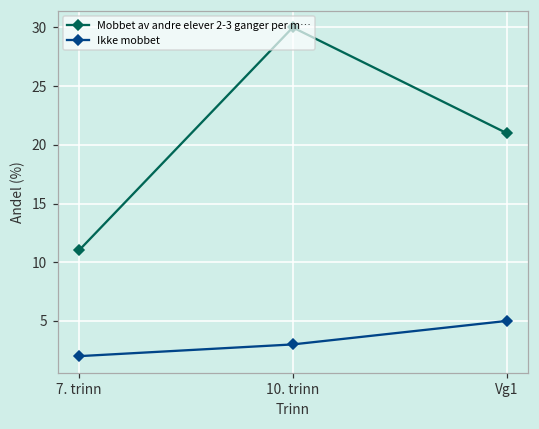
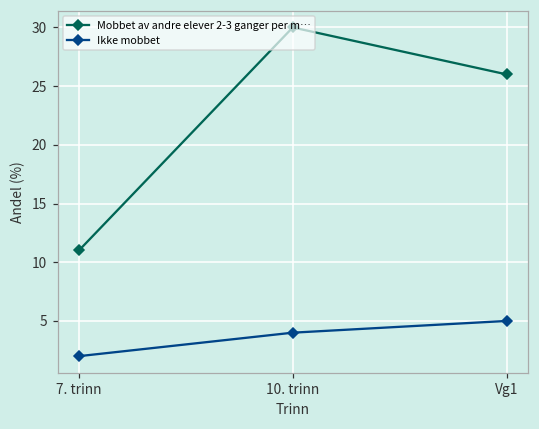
  {
    "Mobbet av andre elever 2-3 ganger per m…": {
      "7. trinn": 11,
-     "Vg1": 21
+     "Vg1": 26
    },
    "Ikke mobbet": {
      "7. trinn": 2,
-     "10. trinn": 3,
+     "10. trinn": 4,
      "Vg1": 5
    }
  }
